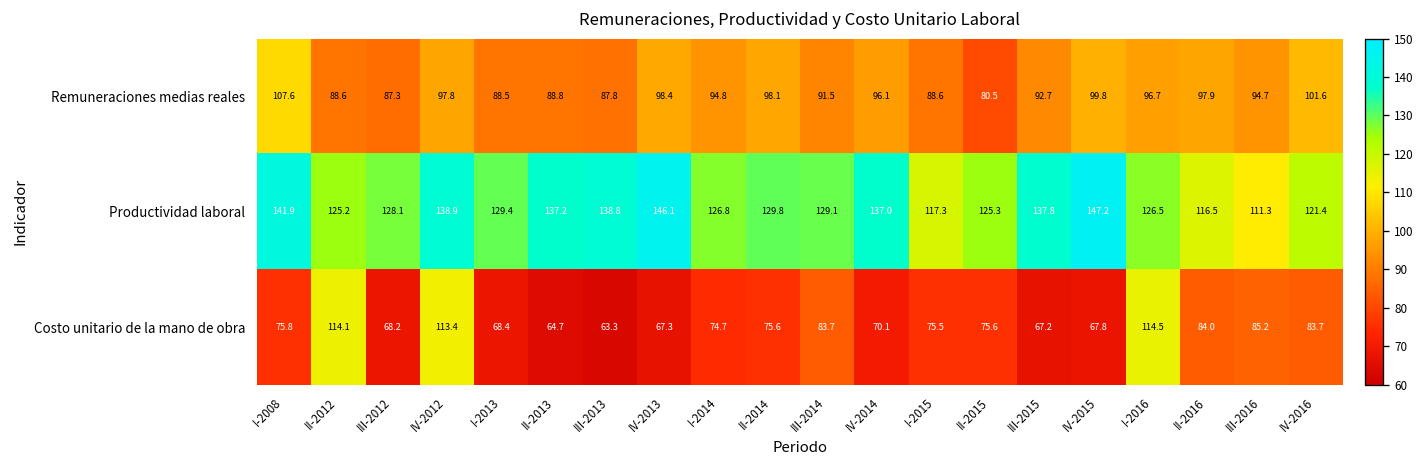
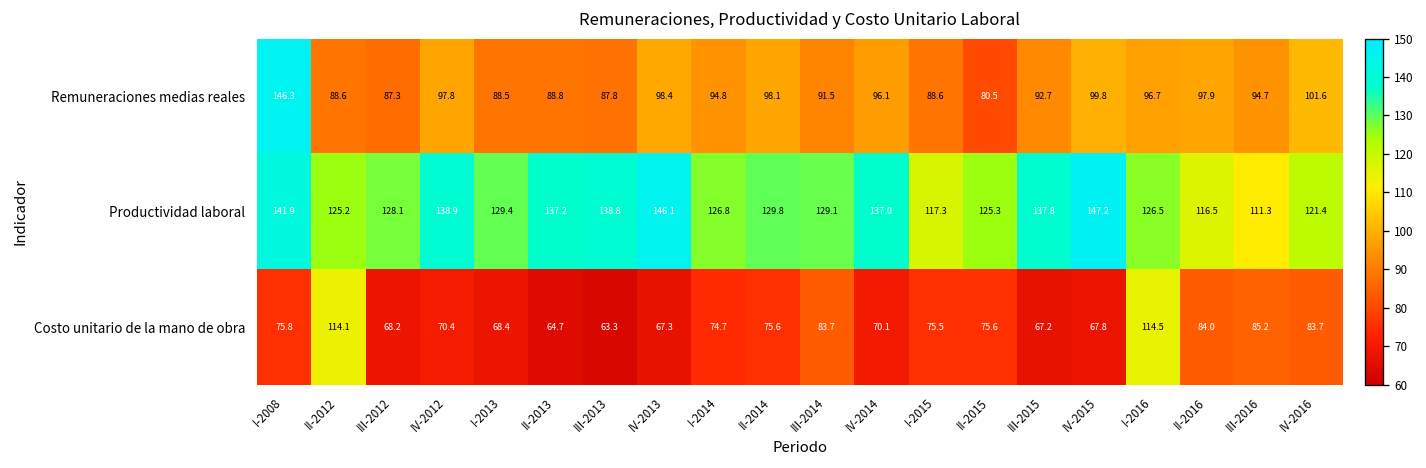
  {
    "Remuneraciones medias reales": {
-     "I-2008": 107.6,
+     "I-2008": 146.3,
      "II-2012": 88.6,
      "III-2012": 87.3,
      "IV-2012": 97.8,
      "I-2013": 88.5,
      "II-2013": 88.8,
      "III-2013": 87.8,
      "IV-2013": 98.4,
      "I-2014": 94.8,
      "II-2014": 98.1,
      "III-2014": 91.5,
      "IV-2014": 96.1,
      "I-2015": 88.6,
      "II-2015": 80.5,
      "III-2015": 92.7,
      "IV-2015": 99.8,
      "I-2016": 96.7,
      "II-2016": 97.9,
      "III-2016": 94.7,
      "IV-2016": 101.6
    },
    "Productividad laboral": {
      "I-2008": 141.9,
      "II-2012": 125.2,
      "III-2012": 128.1,
      "IV-2012": 138.9,
      "I-2013": 129.4,
      "II-2013": 137.2,
      "III-2013": 138.8,
      "IV-2013": 146.1,
      "I-2014": 126.8,
      "II-2014": 129.8,
      "III-2014": 129.1,
      "IV-2014": 137.0,
      "I-2015": 117.3,
      "II-2015": 125.3,
      "III-2015": 137.8,
      "IV-2015": 147.2,
      "I-2016": 126.5,
      "II-2016": 116.5,
      "III-2016": 111.3,
      "IV-2016": 121.4
    },
    "Costo unitario de la mano de obra": {
      "I-2008": 75.8,
      "II-2012": 114.1,
      "III-2012": 68.2,
-     "IV-2012": 113.4,
+     "IV-2012": 70.4,
      "I-2013": 68.4,
      "II-2013": 64.7,
      "III-2013": 63.3,
      "IV-2013": 67.3,
      "I-2014": 74.7,
      "II-2014": 75.6,
      "III-2014": 83.7,
      "IV-2014": 70.1,
      "I-2015": 75.5,
      "II-2015": 75.6,
      "III-2015": 67.2,
      "IV-2015": 67.8,
      "I-2016": 114.5,
      "II-2016": 84.0,
      "III-2016": 85.2,
      "IV-2016": 83.7
    }
  }
